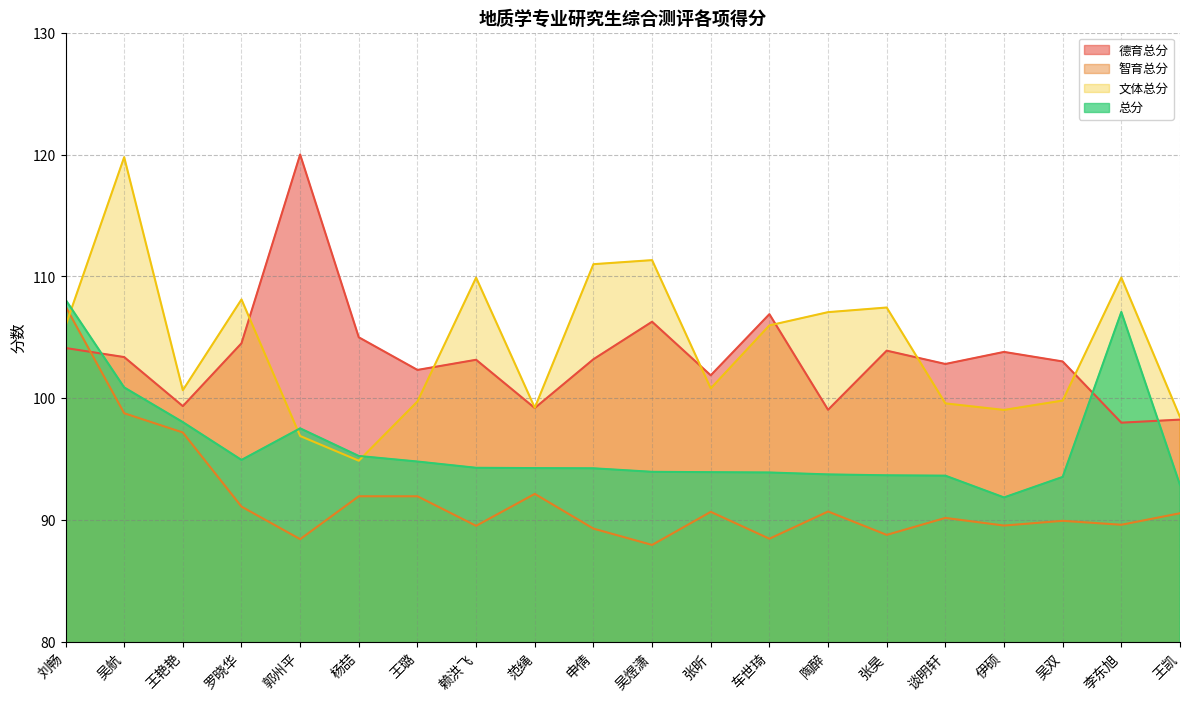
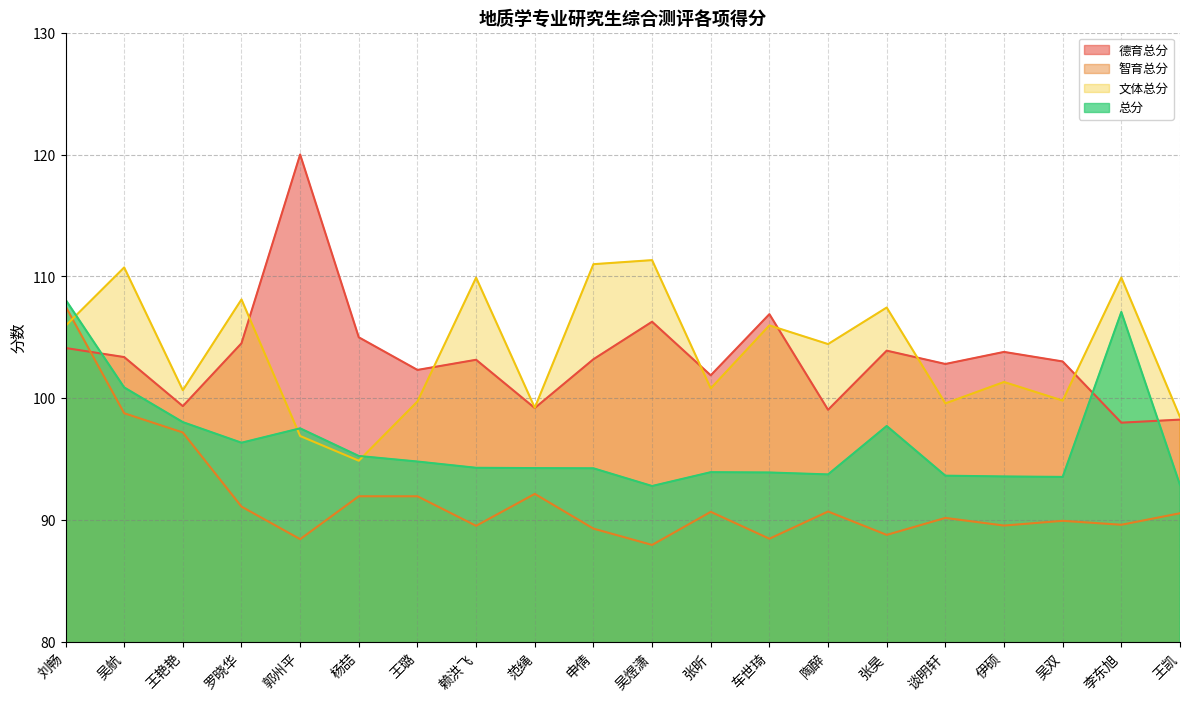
  {
    "文体总分": {
      "刘畅": 105.9,
-     "吴航": 119.8,
+     "吴航": 110.7,
      "王艳艳": 100.7,
      "罗晓华": 108.1,
      "郭州平": 96.9,
      "杨喆": 94.9,
      "王璐": 99.7,
      "赖洪飞": 109.9,
      "申倩": 111.0,
      "吴煜潇": 111.3,
      "张昕": 100.8,
      "车世琦": 106.0,
-     "陶醉": 107.1,
+     "陶醉": 104.4,
      "张昊": 107.4,
      "谈明轩": 99.6,
-     "伊硕": 99.0,
+     "伊硕": 101.3,
      "吴双": 99.8,
      "李东旭": 109.9,
      "王凯": 98.5
    },
    "总分": {
      "刘畅": 108.1,
      "吴航": 100.9,
      "王艳艳": 98.0,
-     "罗晓华": 94.9,
+     "罗晓华": 96.3,
      "郭州平": 97.5,
      "杨喆": 95.3,
      "王璐": 94.8,
      "赖洪飞": 94.3,
      "范绳": 94.3,
      "申倩": 94.3,
-     "吴煜潇": 94.0,
+     "吴煜潇": 92.8,
      "张昕": 93.9,
      "车世琦": 93.9,
      "陶醉": 93.7,
-     "张昊": 93.7,
+     "张昊": 97.7,
      "谈明轩": 93.6,
-     "伊硕": 91.9,
+     "伊硕": 93.6,
      "吴双": 93.5,
      "李东旭": 107.1,
      "王凯": 92.9
    }
  }
